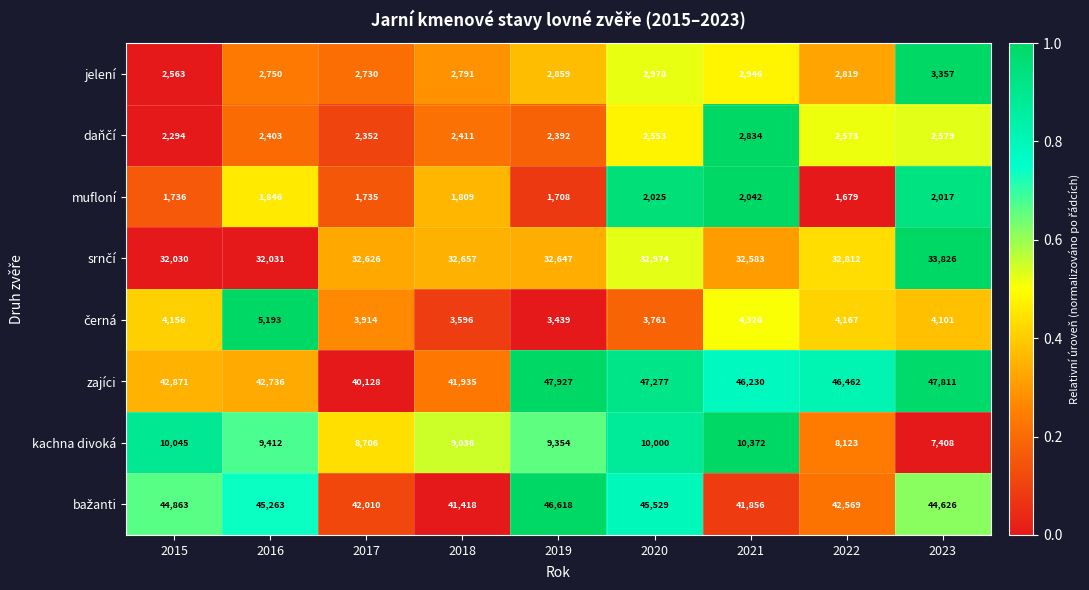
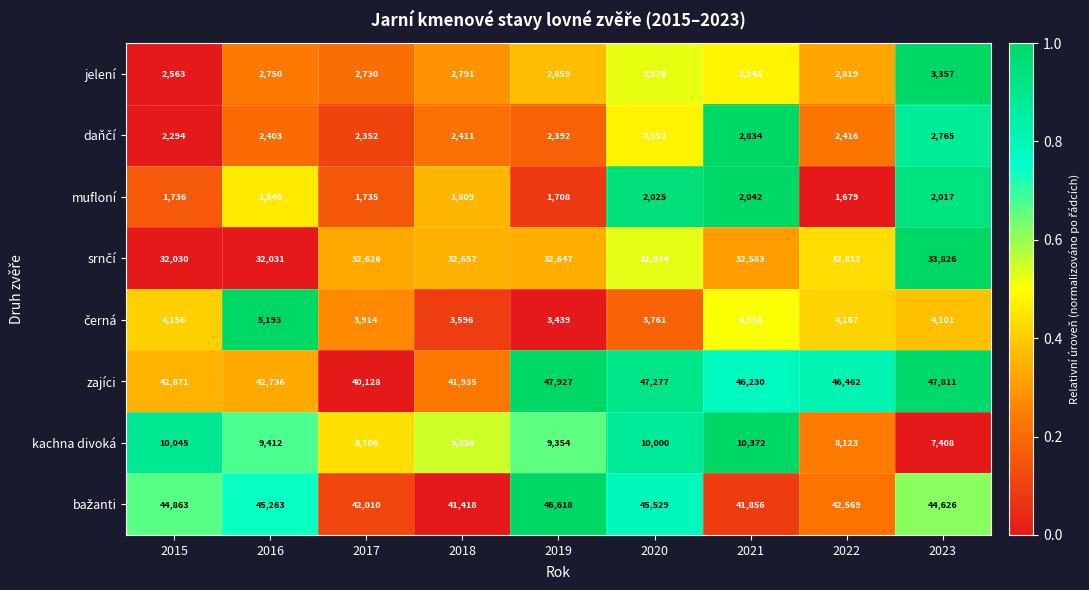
  {
    "jelení": {
      "2015": "2,563",
      "2016": "2,750",
      "2017": "2,730",
      "2018": "2,791",
      "2019": "2,859",
      "2020": "2,978",
      "2021": "2,946",
      "2022": "2,819",
      "2023": "3,357"
    },
    "daňčí": {
      "2015": "2,294",
      "2016": "2,403",
      "2017": "2,352",
      "2018": "2,411",
      "2019": "2,392",
      "2020": "2,553",
      "2021": "2,834",
-     "2022": "2,573",
-     "2023": "2,579"
+     "2022": "2,416",
+     "2023": "2,765"
    },
    "mufloní": {
      "2015": "1,736",
      "2016": "1,846",
      "2017": "1,735",
      "2018": "1,809",
      "2019": "1,708",
      "2020": "2,025",
      "2021": "2,042",
      "2022": "1,679",
      "2023": "2,017"
    },
    "srnčí": {
      "2015": "32,030",
      "2016": "32,031",
      "2017": "32,626",
      "2018": "32,657",
      "2019": "32,647",
      "2020": "32,974",
      "2021": "32,583",
      "2022": "32,812",
      "2023": "33,826"
    },
    "černá": {
      "2015": "4,156",
      "2016": "5,193",
      "2017": "3,914",
      "2018": "3,596",
      "2019": "3,439",
      "2020": "3,761",
      "2021": "4,326",
      "2022": "4,167",
      "2023": "4,101"
    },
    "zajíci": {
      "2015": "42,871",
      "2016": "42,736",
      "2017": "40,128",
      "2018": "41,935",
      "2019": "47,927",
      "2020": "47,277",
      "2021": "46,230",
      "2022": "46,462",
      "2023": "47,811"
    },
    "kachna divoká": {
      "2015": "10,045",
      "2016": "9,412",
      "2017": "8,706",
      "2018": "9,036",
      "2019": "9,354",
      "2020": "10,000",
      "2021": "10,372",
      "2022": "8,123",
      "2023": "7,408"
    },
    "bažanti": {
      "2015": "44,863",
      "2016": "45,263",
      "2017": "42,010",
      "2018": "41,418",
      "2019": "46,618",
      "2020": "45,529",
      "2021": "41,856",
      "2022": "42,569",
      "2023": "44,626"
    }
  }
